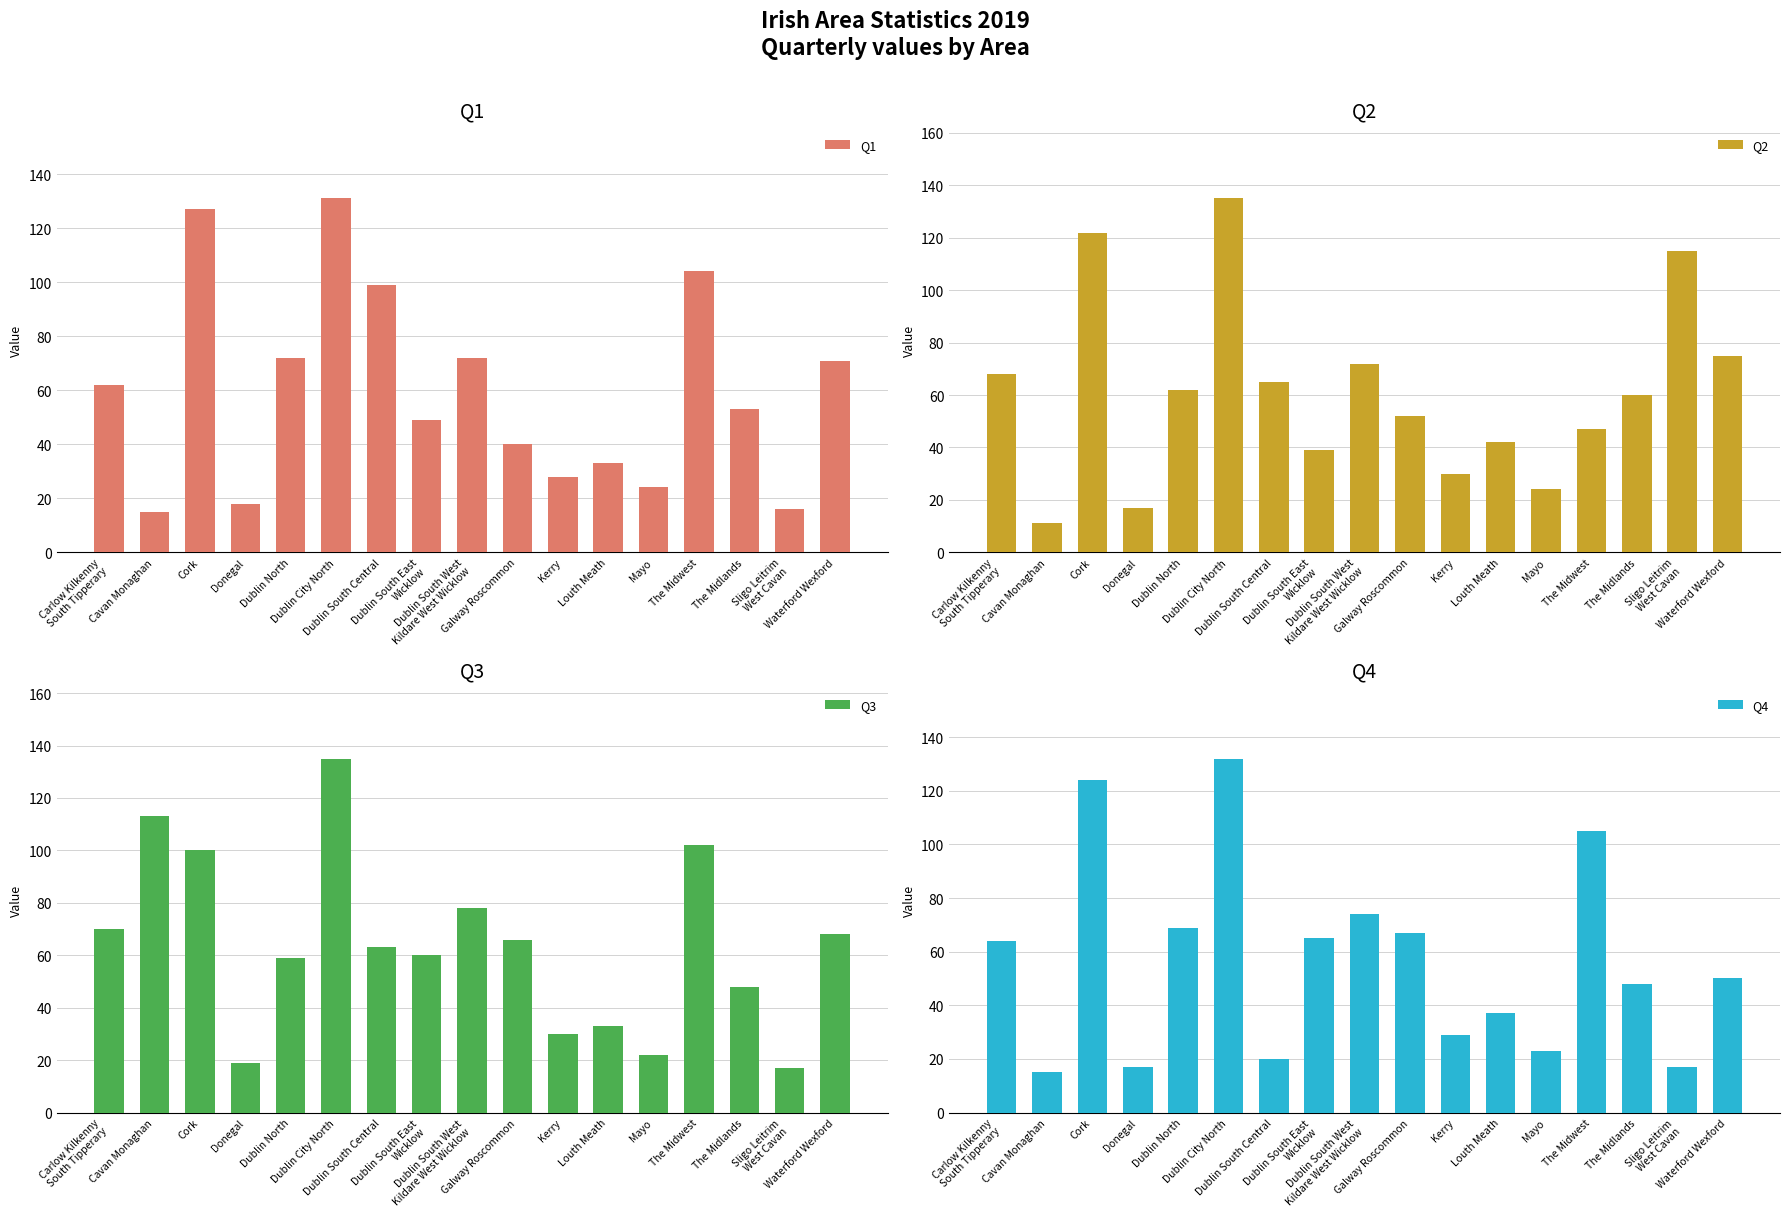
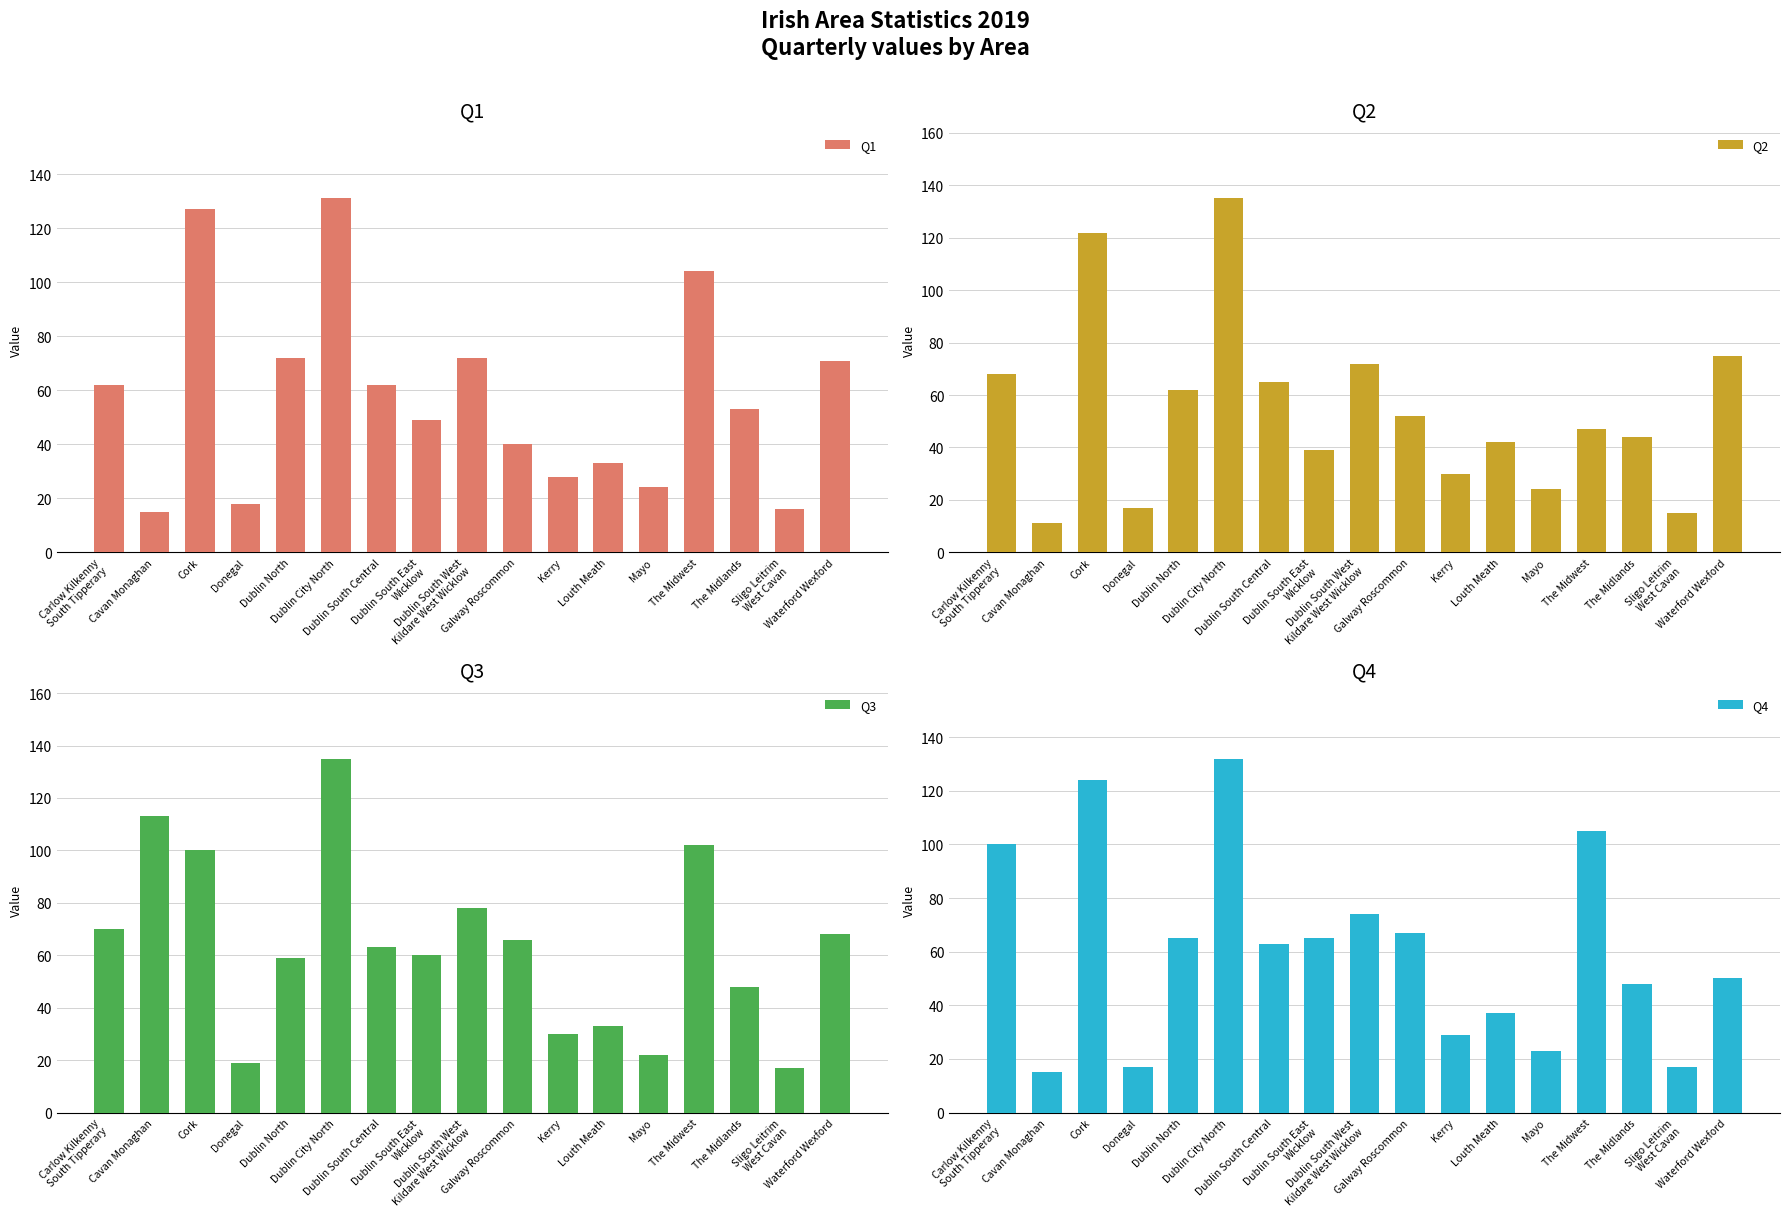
  {
    "Q1": {
      "Carlow Kilkenny South Tipperary": 62,
      "Cavan Monaghan": 15,
      "Cork": 127,
      "Donegal": 18,
      "Dublin North": 72,
      "Dublin City North": 131,
-     "Dublin South Central": 99,
+     "Dublin South Central": 62,
      "Dublin South East Wicklow": 49,
      "Dublin South West Kildare West Wicklow": 72,
      "Galway Roscommon": 40,
      "Kerry": 28,
      "Louth Meath": 33,
      "Mayo": 24,
      "The Midwest": 104,
      "The Midlands": 53,
      "Sligo Leitrim West Cavan": 16,
      "Waterford Wexford": 71
    },
    "Q2": {
      "Carlow Kilkenny South Tipperary": 68,
      "Cavan Monaghan": 11,
      "Cork": 122,
      "Donegal": 17,
      "Dublin North": 62,
      "Dublin City North": 135,
      "Dublin South Central": 65,
      "Dublin South East Wicklow": 39,
      "Dublin South West Kildare West Wicklow": 72,
      "Galway Roscommon": 52,
      "Kerry": 30,
      "Louth Meath": 42,
      "Mayo": 24,
      "The Midwest": 47,
-     "The Midlands": 60,
-     "Sligo Leitrim West Cavan": 115,
+     "The Midlands": 44,
+     "Sligo Leitrim West Cavan": 15,
      "Waterford Wexford": 75
    },
    "Q3": {
      "Carlow Kilkenny South Tipperary": 70,
      "Cavan Monaghan": 113,
      "Cork": 100,
      "Donegal": 19,
      "Dublin North": 59,
      "Dublin City North": 135,
      "Dublin South Central": 63,
      "Dublin South East Wicklow": 60,
      "Dublin South West Kildare West Wicklow": 78,
      "Galway Roscommon": 66,
      "Kerry": 30,
      "Louth Meath": 33,
      "Mayo": 22,
      "The Midwest": 102,
      "The Midlands": 48,
      "Sligo Leitrim West Cavan": 17,
      "Waterford Wexford": 68
    },
    "Q4": {
-     "Carlow Kilkenny South Tipperary": 64,
+     "Carlow Kilkenny South Tipperary": 100,
      "Cavan Monaghan": 15,
      "Cork": 124,
      "Donegal": 17,
-     "Dublin North": 69,
+     "Dublin North": 65,
      "Dublin City North": 132,
-     "Dublin South Central": 20,
+     "Dublin South Central": 63,
      "Dublin South East Wicklow": 65,
      "Dublin South West Kildare West Wicklow": 74,
      "Galway Roscommon": 67,
      "Kerry": 29,
      "Louth Meath": 37,
      "Mayo": 23,
      "The Midwest": 105,
      "The Midlands": 48,
      "Sligo Leitrim West Cavan": 17,
      "Waterford Wexford": 50
    }
  }
